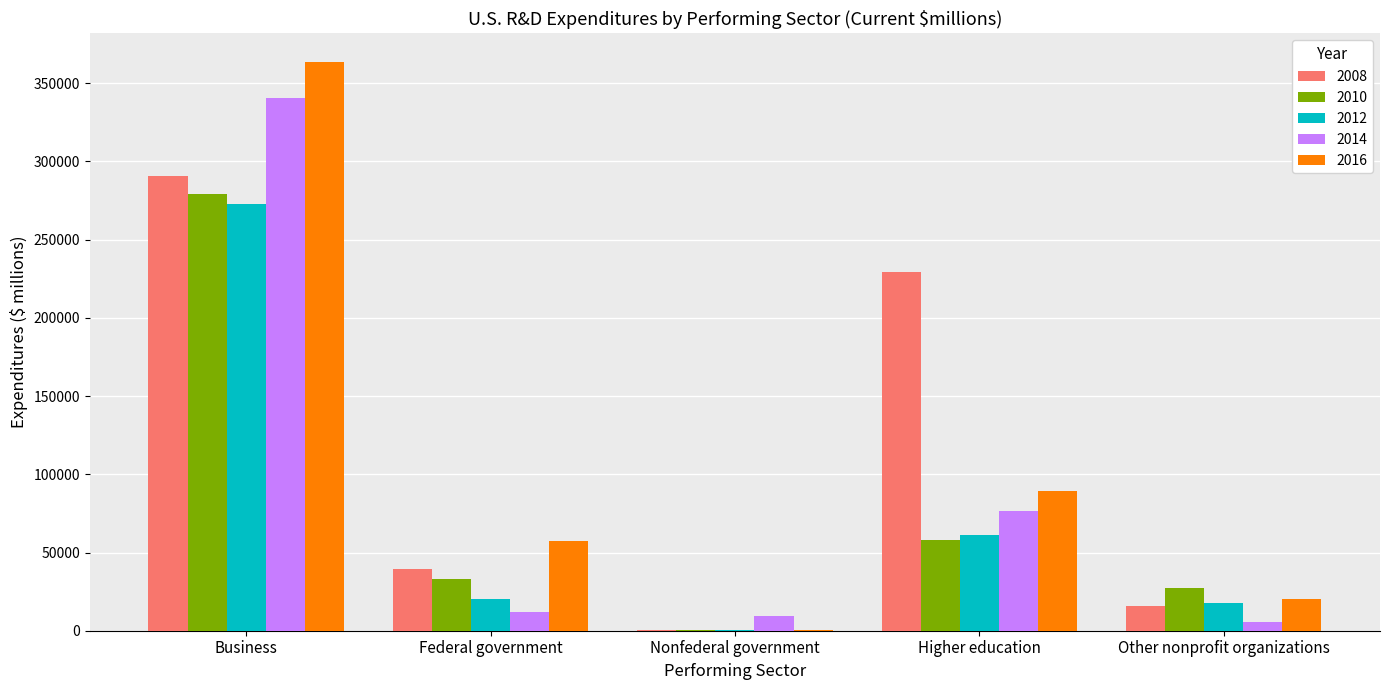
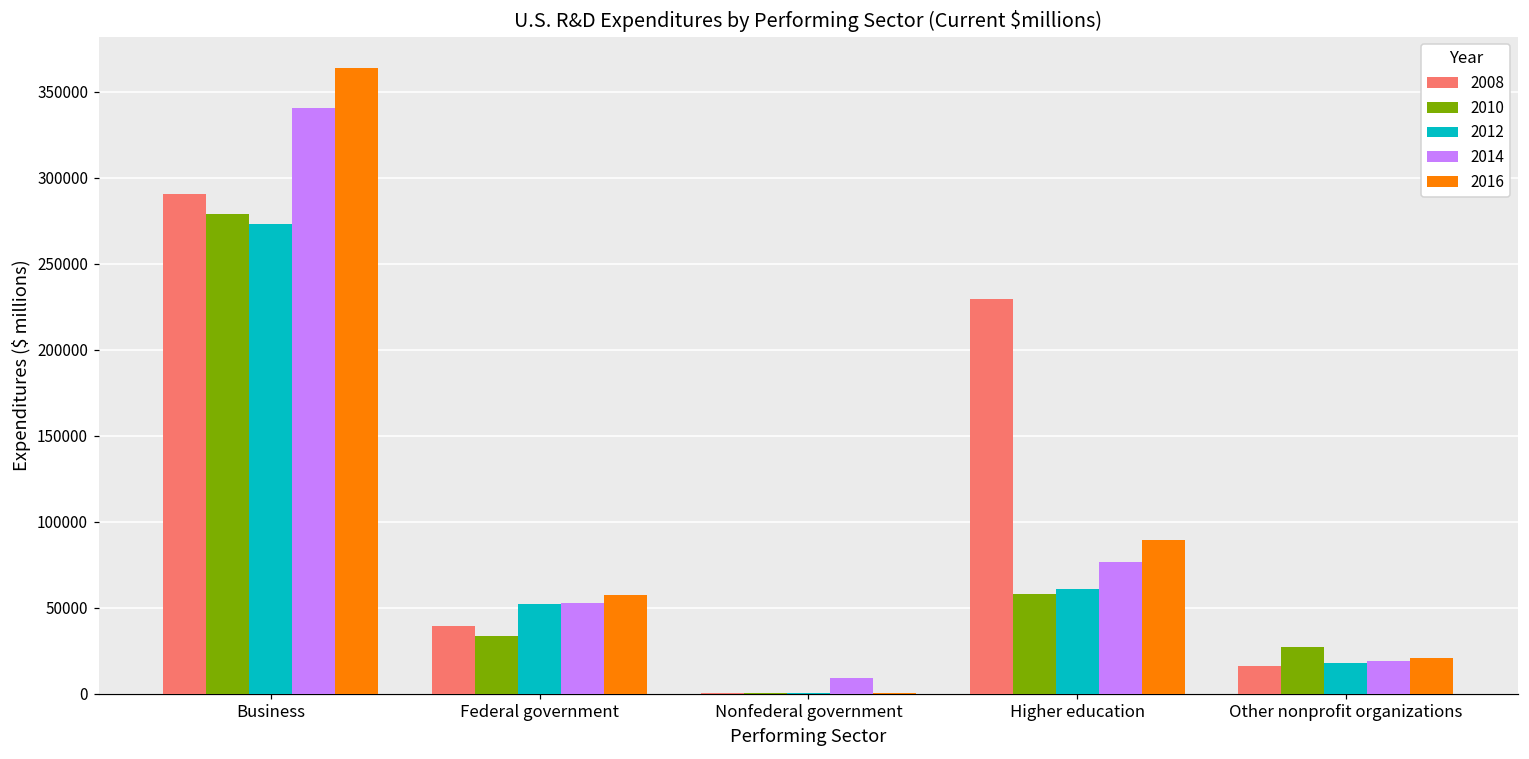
  {
    "2008": {
      "Business": 291000,
      "Federal government": 40000,
      "Higher education": 230000,
      "Other nonprofit organizations": 16000
    },
    "2010": {
      "Business": 279000,
      "Federal government": 33000,
      "Higher education": 58000,
      "Other nonprofit organizations": 27000
    },
    "2012": {
      "Business": 273000,
-     "Federal government": 20000,
+     "Federal government": 52000,
      "Higher education": 61000,
      "Other nonprofit organizations": 18000
    },
    "2014": {
      "Business": 341000,
-     "Federal government": 12000,
+     "Federal government": 53000,
      "Nonfederal government": 9000,
      "Higher education": 76000,
-     "Other nonprofit organizations": 6000
+     "Other nonprofit organizations": 19000
    },
    "2016": {
      "Business": 364000,
      "Federal government": 57000,
      "Higher education": 89000,
      "Other nonprofit organizations": 21000
    }
  }
